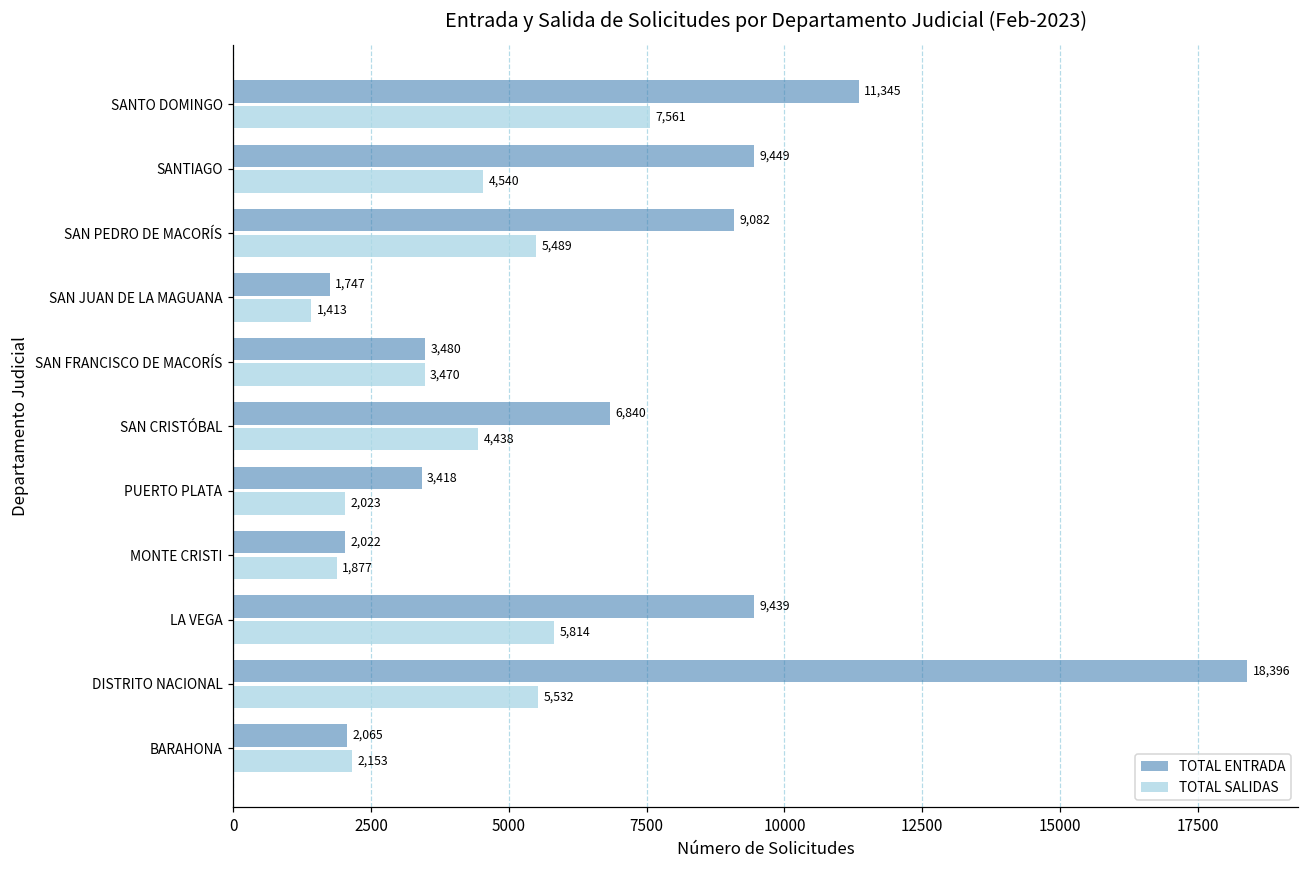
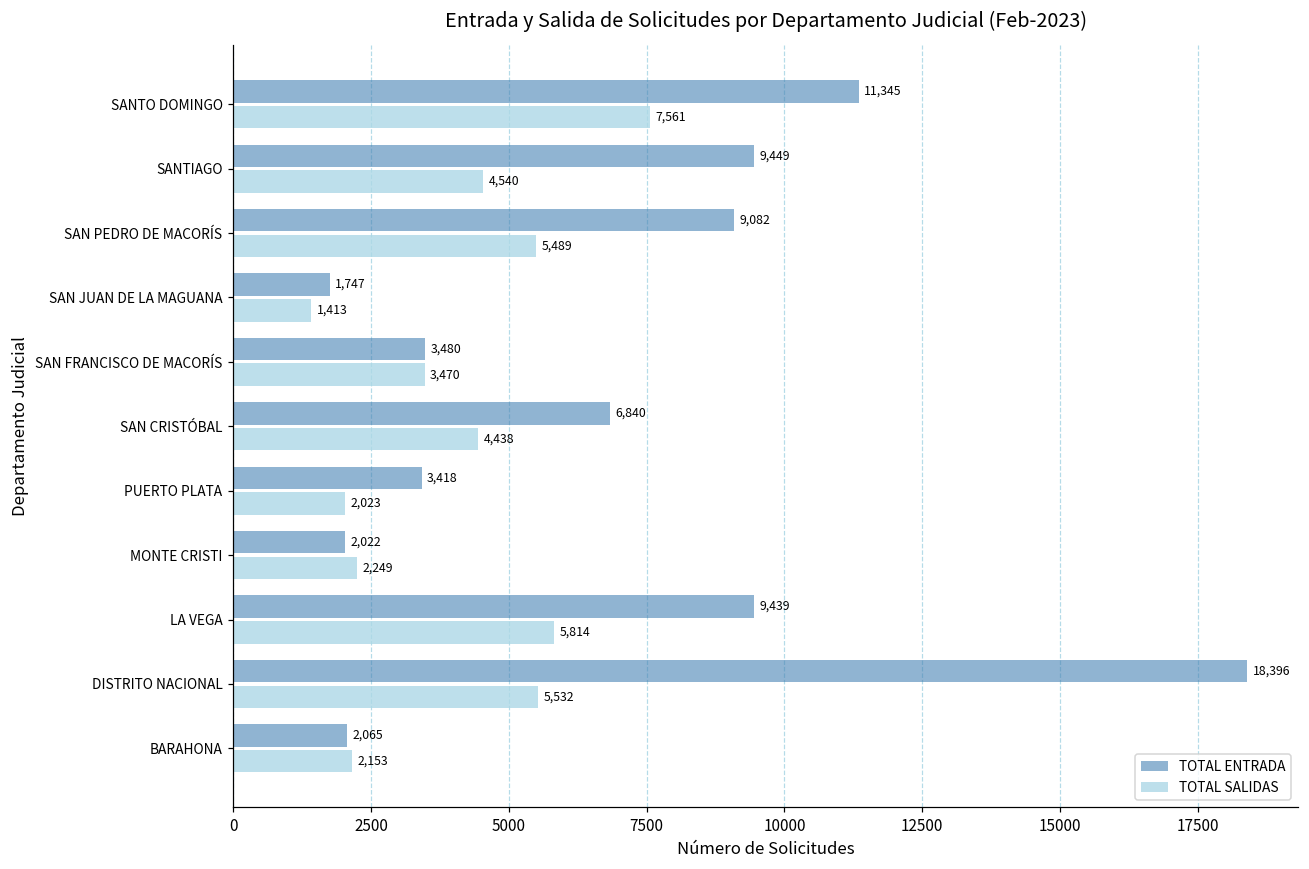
  {
    "TOTAL ENTRADA": {
      "SANTO DOMINGO": "11,345",
      "SANTIAGO": "9,449",
      "SAN PEDRO DE MACORÍS": "9,082",
      "SAN JUAN DE LA MAGUANA": "1,747",
      "SAN FRANCISCO DE MACORÍS": "3,480",
      "SAN CRISTÓBAL": "6,840",
      "PUERTO PLATA": "3,418",
      "MONTE CRISTI": "2,022",
      "LA VEGA": "9,439",
      "DISTRITO NACIONAL": "18,396",
      "BARAHONA": "2,065"
    },
    "TOTAL SALIDAS": {
      "SANTO DOMINGO": "7,561",
      "SANTIAGO": "4,540",
      "SAN PEDRO DE MACORÍS": "5,489",
      "SAN JUAN DE LA MAGUANA": "1,413",
      "SAN FRANCISCO DE MACORÍS": "3,470",
      "SAN CRISTÓBAL": "4,438",
      "PUERTO PLATA": "2,023",
-     "MONTE CRISTI": "1,877",
+     "MONTE CRISTI": "2,249",
      "LA VEGA": "5,814",
      "DISTRITO NACIONAL": "5,532",
      "BARAHONA": "2,153"
    }
  }
